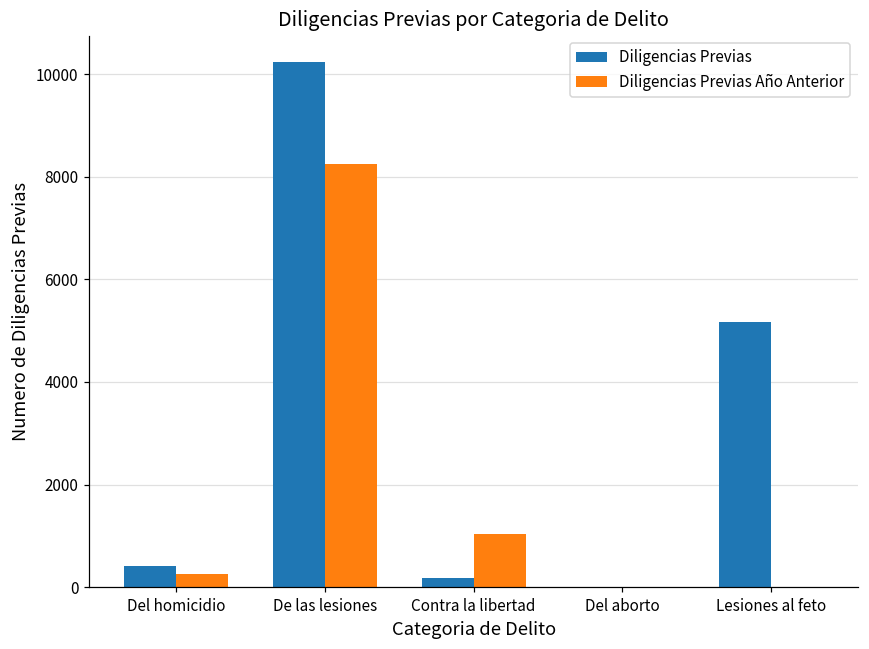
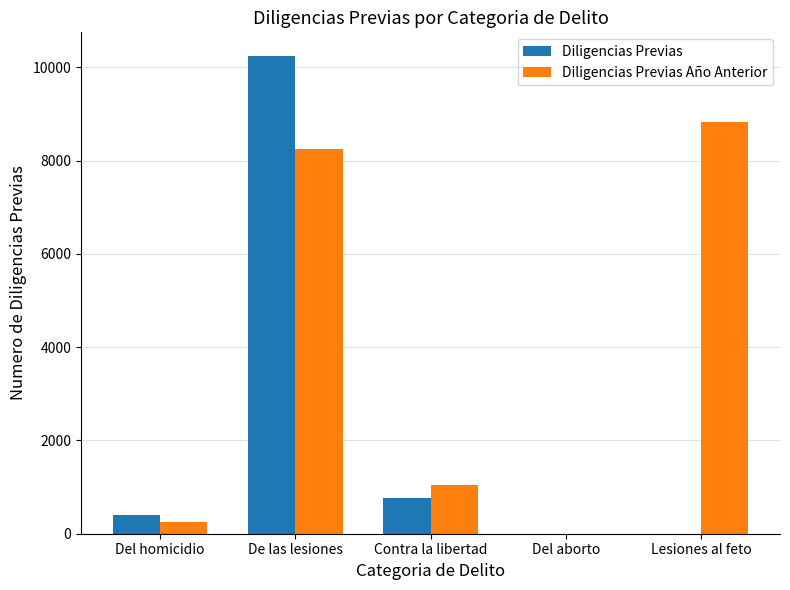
  {
    "Diligencias Previas": {
      "Del homicidio": 400,
      "De las lesiones": 10200,
-     "Contra la libertad": 200,
-     "Lesiones al feto": 5200
+     "Contra la libertad": 800,
+     "Lesiones al feto": 0
    },
    "Diligencias Previas Año Anterior": {
      "Del homicidio": 300,
      "De las lesiones": 8300,
      "Contra la libertad": 1000,
      "Del aborto": 0,
-     "Lesiones al feto": 0
+     "Lesiones al feto": 8800
    }
  }
